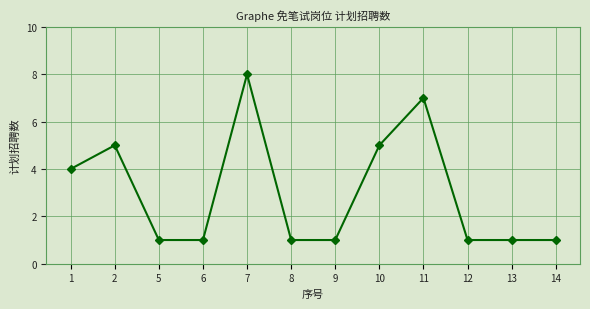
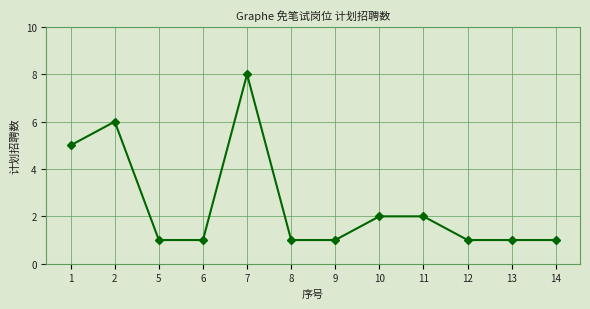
  {
-   "1": 4,
-   "2": 5,
+   "1": 5,
+   "2": 6,
    "5": 1,
    "6": 1,
    "7": 8,
    "8": 1,
    "9": 1,
-   "10": 5,
-   "11": 7,
+   "10": 2,
+   "11": 2,
    "12": 1,
    "13": 1,
    "14": 1
  }
